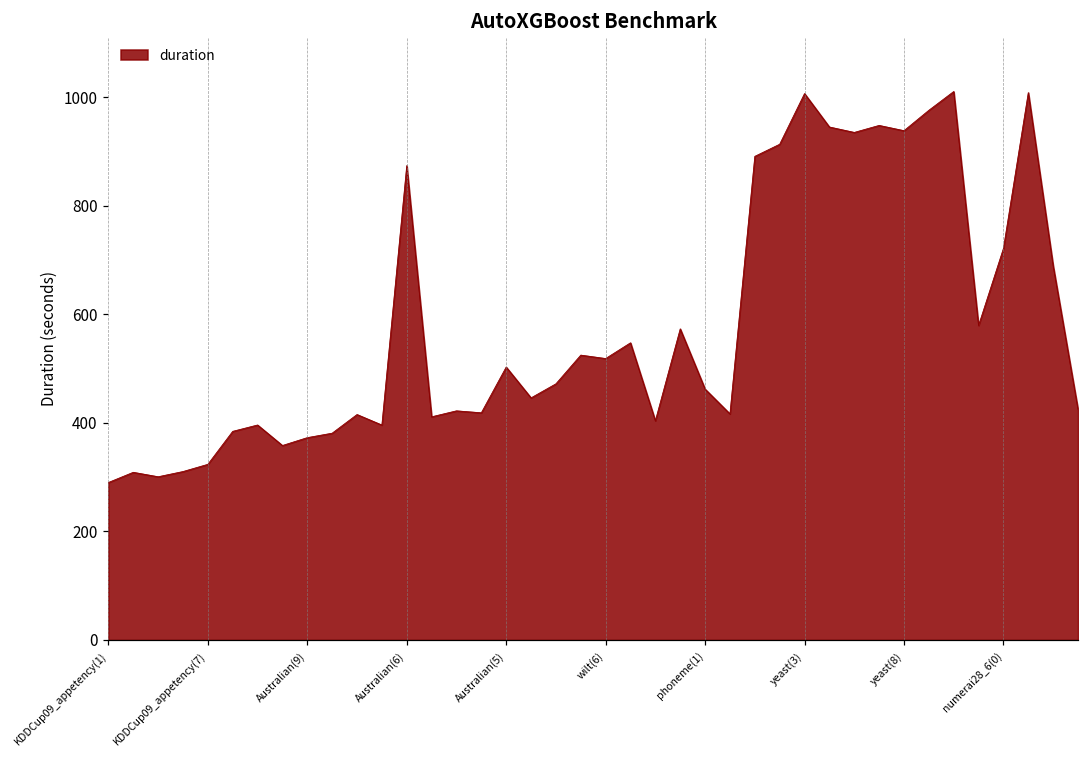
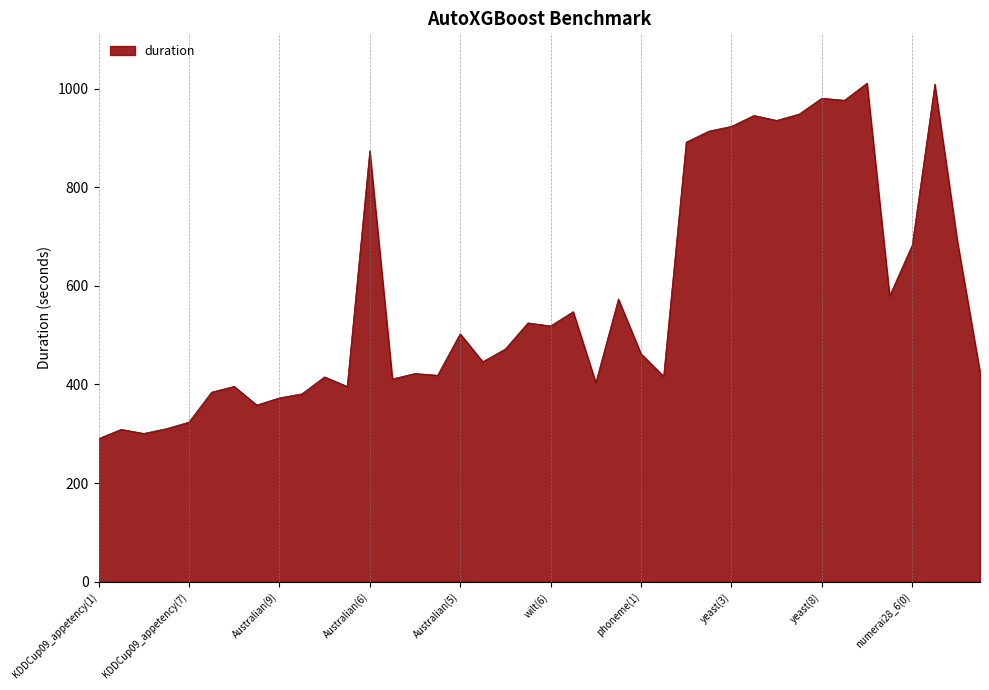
  {
    "KDDCup09_appetency(1)": 290,
    "KDDCup09_appetency(7)": 320,
    "Australian(9)": 370,
    "Australian(6)": 870,
    "Australian(5)": 500,
    "wilt(6)": 520,
    "phoneme(1)": 460,
-   "yeast(3)": 1010,
-   "yeast(8)": 940,
-   "numerai28_6(0)": 720
+   "yeast(3)": 920,
+   "yeast(8)": 980,
+   "numerai28_6(0)": 680
  }
